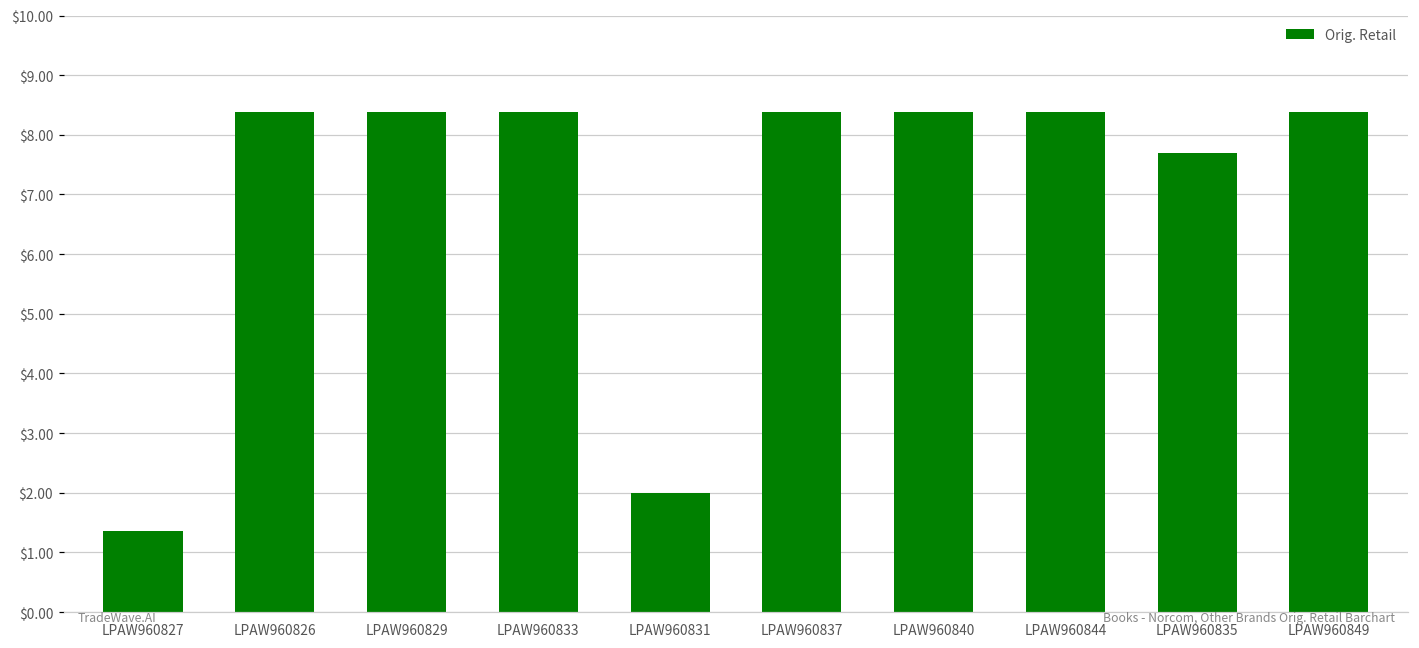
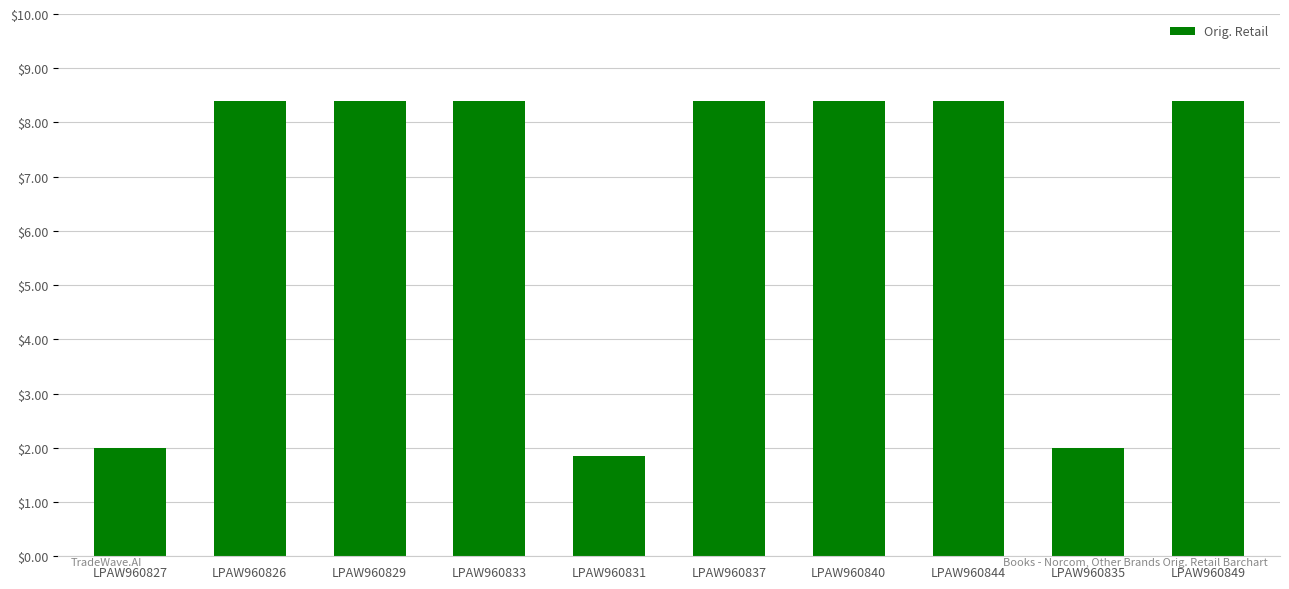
  {
-   "LPAW960827": "$1.4",
+   "LPAW960827": "$2.0",
    "LPAW960826": "$8.4",
    "LPAW960829": "$8.4",
    "LPAW960833": "$8.4",
-   "LPAW960831": "$2.0",
+   "LPAW960831": "$1.8",
    "LPAW960837": "$8.4",
    "LPAW960840": "$8.4",
    "LPAW960844": "$8.4",
-   "LPAW960835": "$7.7",
+   "LPAW960835": "$2.0",
    "LPAW960849": "$8.4"
  }
